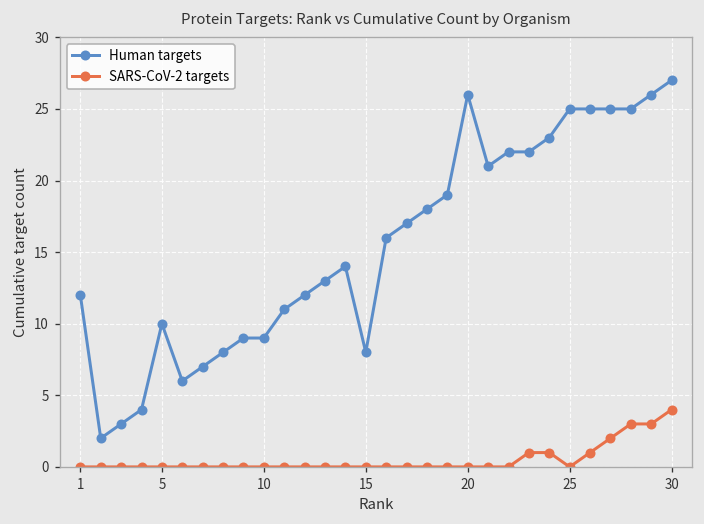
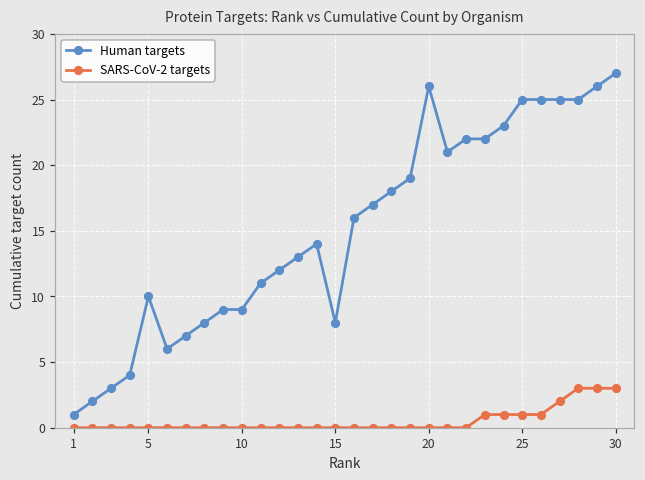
  {
    "Human targets": {
-     "1": 12,
+     "1": 1,
      "5": 10,
      "10": 9,
      "15": 8,
      "20": 26,
      "25": 25,
      "30": 27
    },
    "SARS-CoV-2 targets": {
      "1": 0,
      "5": 0,
      "10": 0,
      "15": 0,
      "20": 0,
-     "25": 0,
-     "30": 4
+     "25": 1,
+     "30": 3
    }
  }
